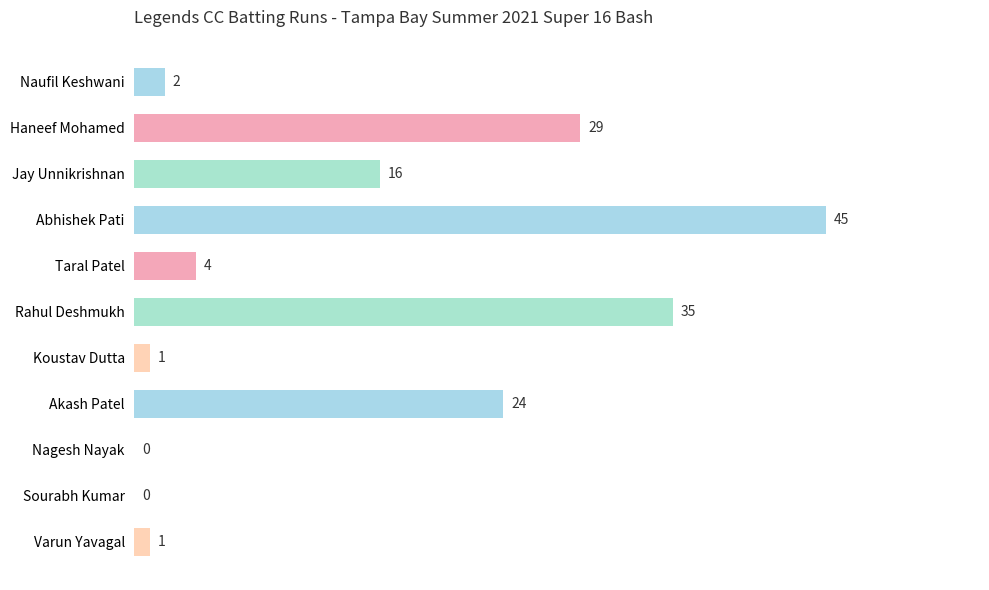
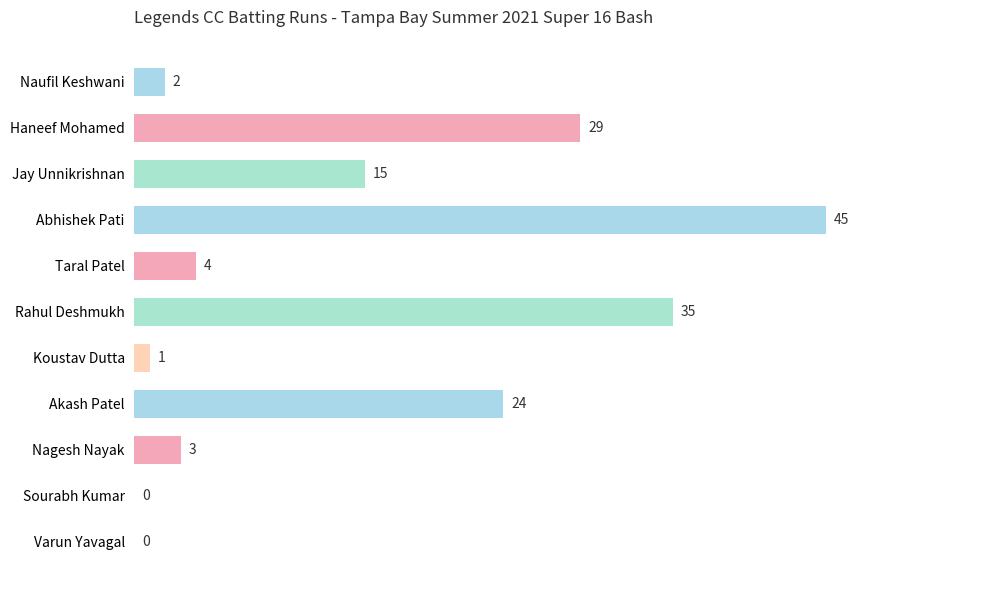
  {
    "Naufil Keshwani": 2,
    "Haneef Mohamed": 29,
-   "Jay Unnikrishnan": 16,
+   "Jay Unnikrishnan": 15,
    "Abhishek Pati": 45,
    "Taral Patel": 4,
    "Rahul Deshmukh": 35,
    "Koustav Dutta": 1,
    "Akash Patel": 24,
-   "Nagesh Nayak": 0,
+   "Nagesh Nayak": 3,
    "Sourabh Kumar": 0,
-   "Varun Yavagal": 1
+   "Varun Yavagal": 0
  }
